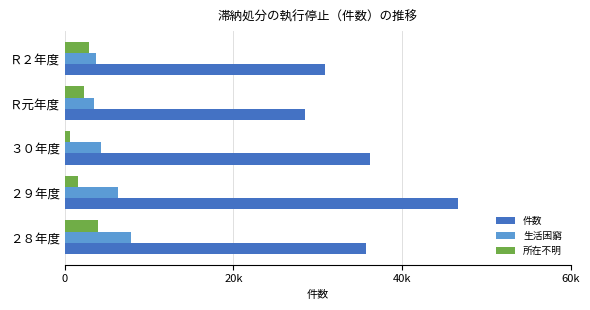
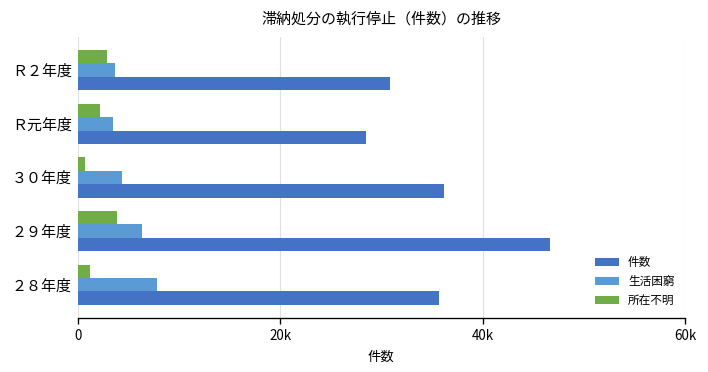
  {
    "所在不明": {
      "Ｒ２年度": 3000,
      "Ｒ元年度": 2000,
      "３０年度": 1000,
-     "２９年度": 2000,
-     "２８年度": 4000
+     "２９年度": 4000,
+     "２８年度": 1000
    }
  }
